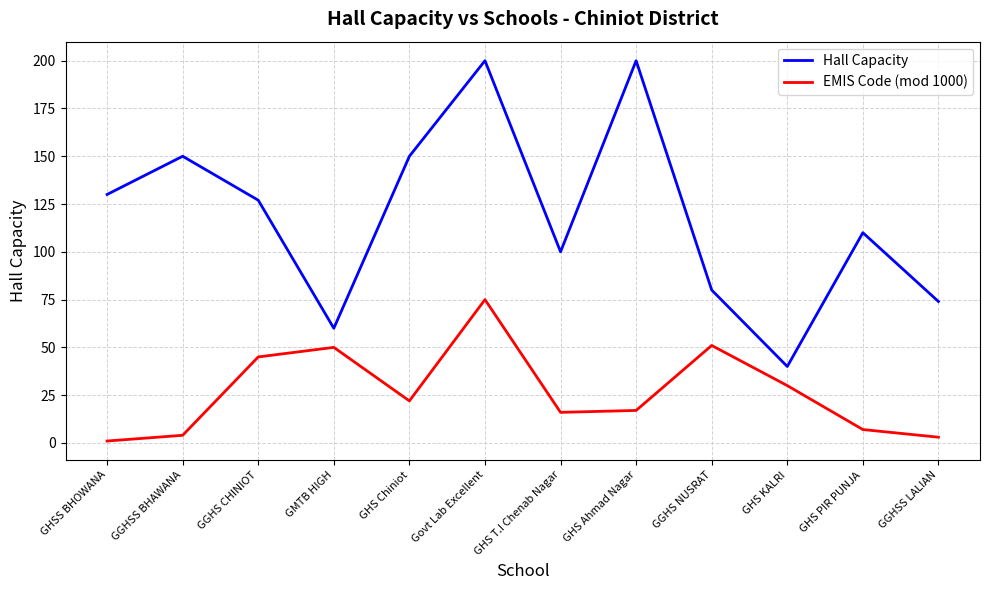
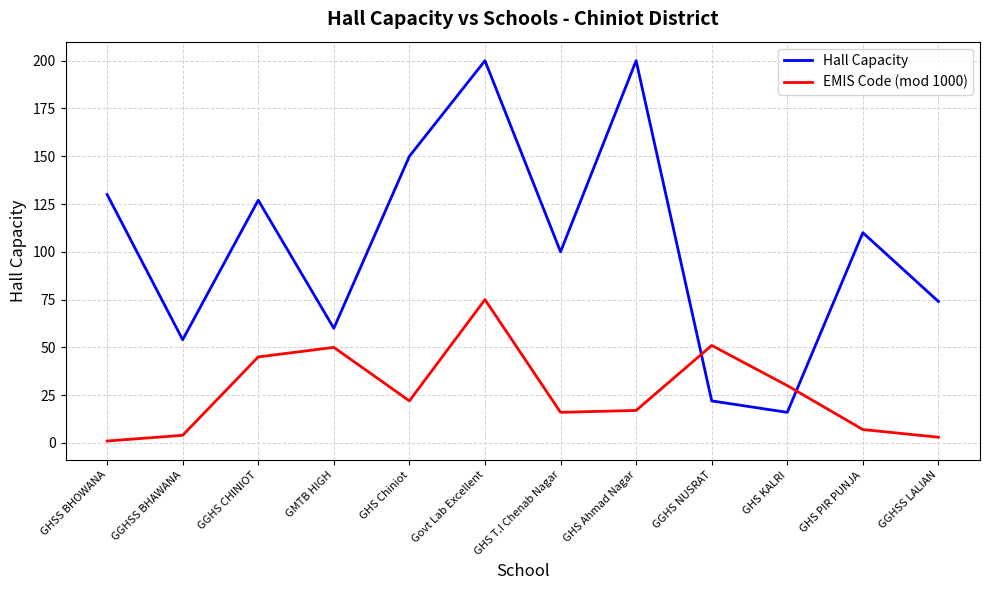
  {
    "Hall Capacity": {
      "GHSS BHOWANA": 130,
-     "GGHSS BHAWANA": 150,
+     "GGHSS BHAWANA": 54,
      "GGHS CHINIOT": 127,
      "GMTB HIGH": 60,
      "GHS Chiniot": 150,
      "Govt Lab Excellent": 200,
      "GHS T.I Chenab Nagar": 100,
      "GHS Ahmad Nagar": 200,
-     "GGHS NUSRAT": 80,
-     "GHS KALRI": 40,
+     "GGHS NUSRAT": 22,
+     "GHS KALRI": 16,
      "GHS PIR PUNJA": 110,
      "GGHSS LALIAN": 74
    },
    "EMIS Code (mod 1000)": {
      "GHSS BHOWANA": 1,
      "GGHSS BHAWANA": 4,
      "GGHS CHINIOT": 45,
      "GMTB HIGH": 50,
      "GHS Chiniot": 22,
      "Govt Lab Excellent": 75,
      "GHS T.I Chenab Nagar": 16,
      "GHS Ahmad Nagar": 17,
      "GGHS NUSRAT": 51,
      "GHS KALRI": 30,
      "GHS PIR PUNJA": 7,
      "GGHSS LALIAN": 3
    }
  }
